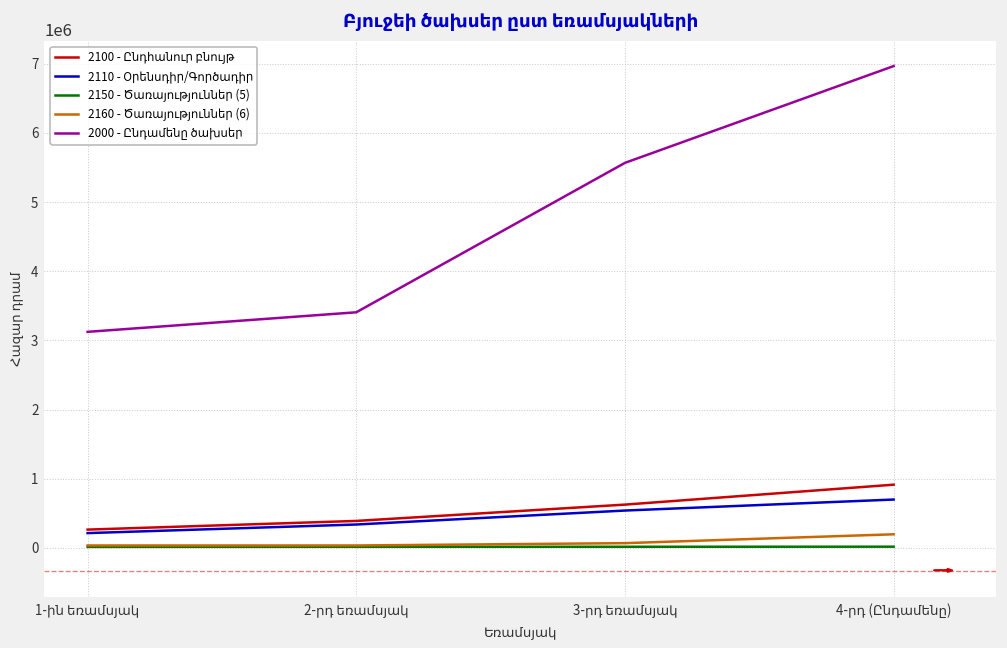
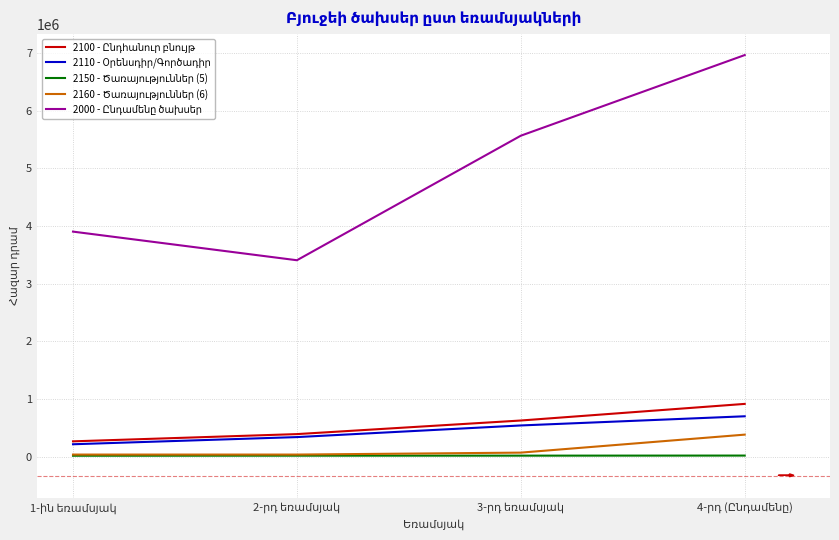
  {
    "2100 - Ընդհանուր բնույթ": {
      "1-ին եռամսյակ": 300000,
      "2-րդ եռամսյակ": 400000,
      "3-րդ եռամսյակ": 600000,
      "4-րդ (Ընդամենը)": 900000
    },
    "2110 - Oրենսդիր/Գործադիր": {
      "1-ին եռամսյակ": 200000,
      "2-րդ եռամսյակ": 300000,
      "3-րդ եռամսյակ": 500000,
      "4-րդ (Ընդամենը)": 700000
    },
    "2150 - Ծառայություններ (5)": {
      "3-րդ եռամսյակ": 0,
      "4-րդ (Ընդամենը)": 0
    },
    "2160 - Ծառայություններ (6)": {
      "3-րդ եռամսյակ": 100000,
-     "4-րդ (Ընդամենը)": 200000
+     "4-րդ (Ընդամենը)": 400000
    },
    "2000 - Ընդամենը ծախսեր": {
-     "1-ին եռամսյակ": 3100000,
+     "1-ին եռամսյակ": 3900000,
      "2-րդ եռամսյակ": 3400000,
      "3-րդ եռամսյակ": 5600000,
      "4-րդ (Ընդամենը)": 7000000
    }
  }
